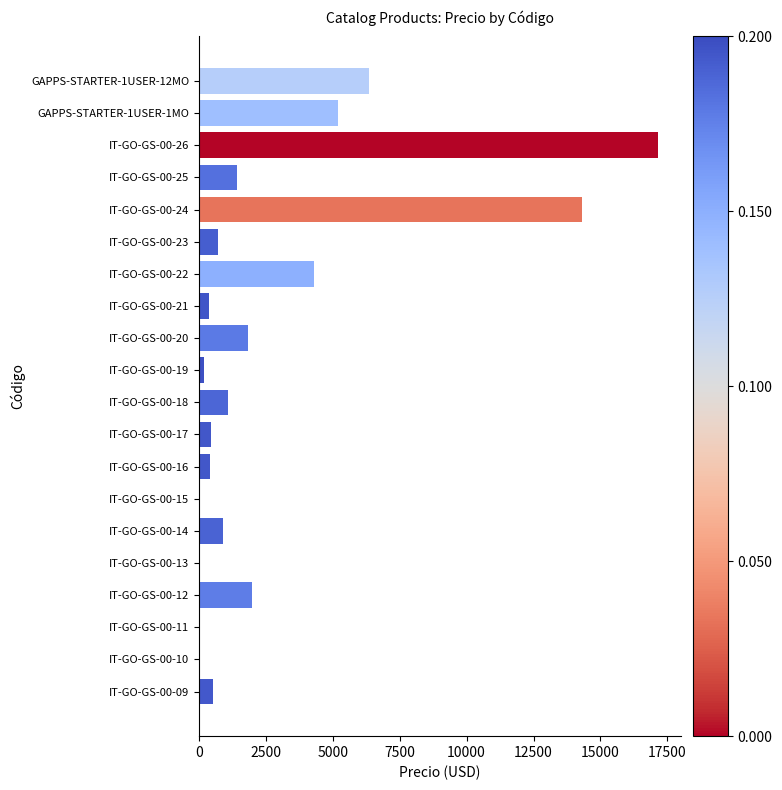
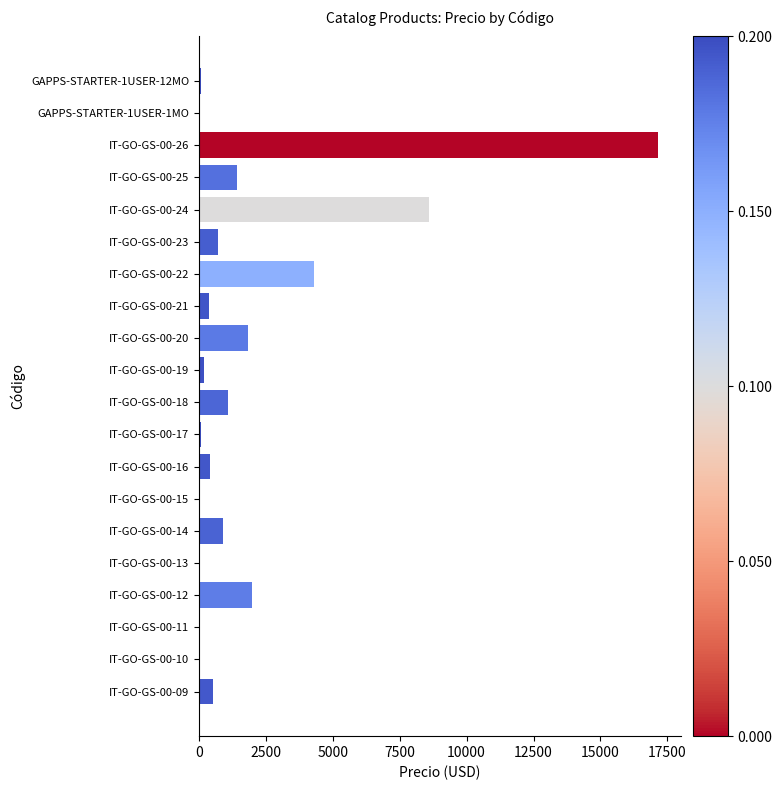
  {
-   "GAPPS-STARTER-1USER-12MO": 6400,
-   "GAPPS-STARTER-1USER-1MO": 5200,
+   "GAPPS-STARTER-1USER-12MO": 100,
+   "GAPPS-STARTER-1USER-1MO": 0,
    "IT-GO-GS-00-26": 17200,
    "IT-GO-GS-00-25": 1400,
-   "IT-GO-GS-00-24": 14300,
+   "IT-GO-GS-00-24": 8600,
    "IT-GO-GS-00-23": 700,
    "IT-GO-GS-00-22": 4300,
    "IT-GO-GS-00-21": 400,
    "IT-GO-GS-00-20": 1800,
    "IT-GO-GS-00-19": 200,
    "IT-GO-GS-00-18": 1100,
-   "IT-GO-GS-00-17": 400,
+   "IT-GO-GS-00-17": 100,
    "IT-GO-GS-00-16": 400,
    "IT-GO-GS-00-14": 900,
    "IT-GO-GS-00-12": 2000,
    "IT-GO-GS-00-09": 500
  }
